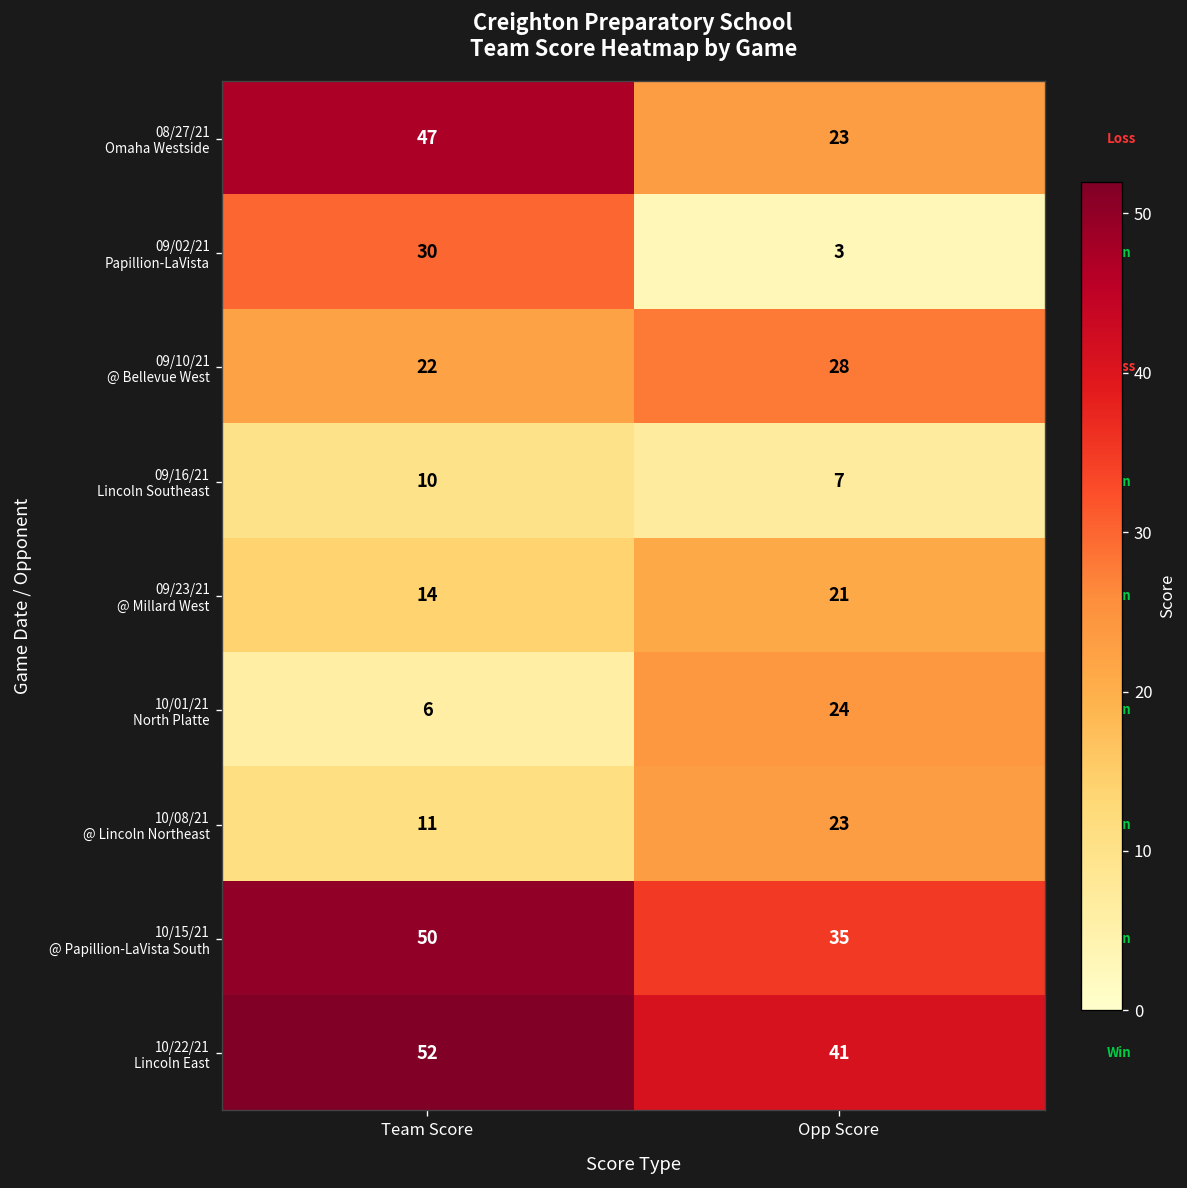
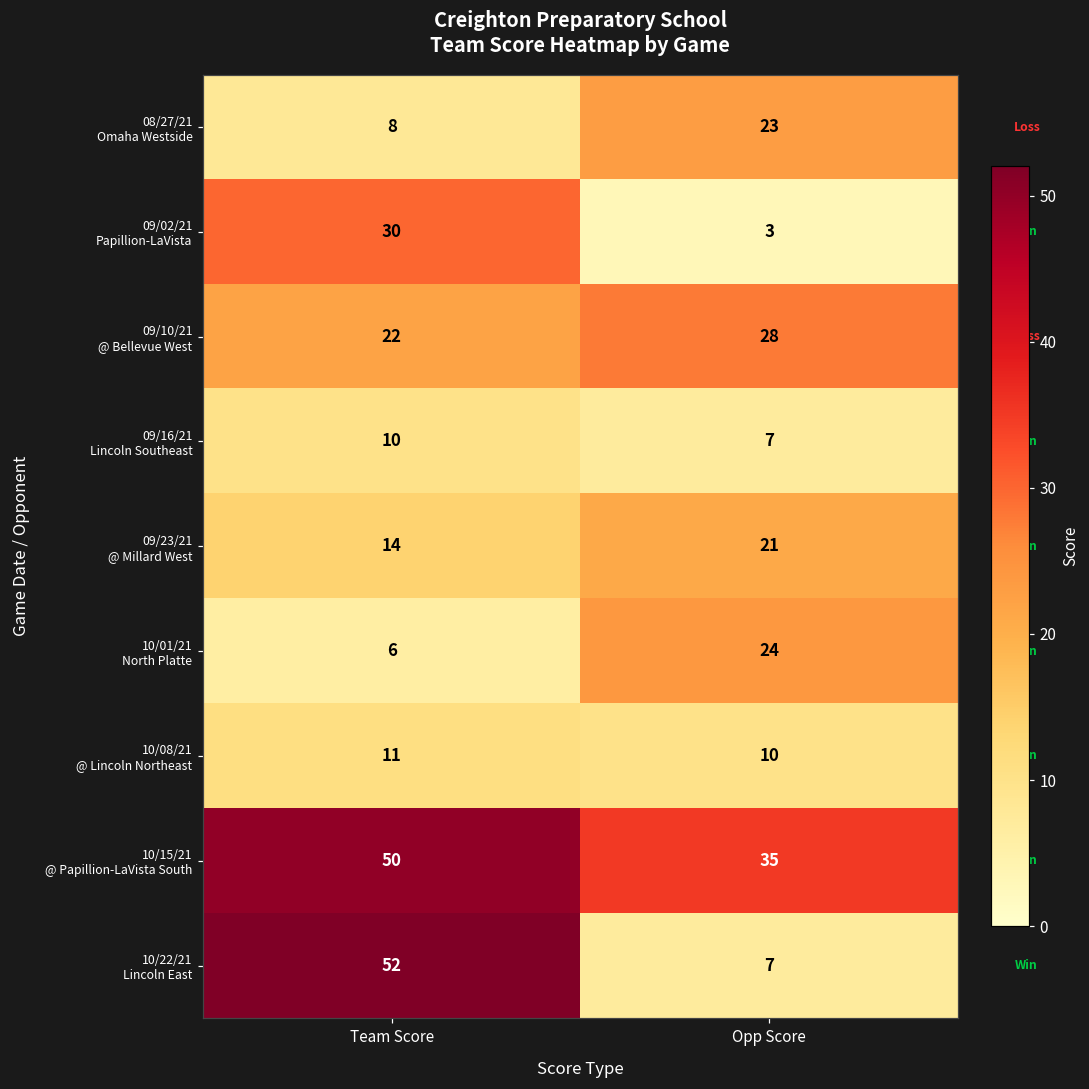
  {
    "08/27/21 Omaha Westside": {
-     "Team Score": 47,
+     "Team Score": 8,
      "Opp Score": 23
    },
    "09/02/21 Papillion-LaVista": {
      "Team Score": 30,
      "Opp Score": 3
    },
    "09/10/21 @ Bellevue West": {
      "Team Score": 22,
      "Opp Score": 28
    },
    "09/16/21 Lincoln Southeast": {
      "Team Score": 10,
      "Opp Score": 7
    },
    "09/23/21 @ Millard West": {
      "Team Score": 14,
      "Opp Score": 21
    },
    "10/01/21 North Platte": {
      "Team Score": 6,
      "Opp Score": 24
    },
    "10/08/21 @ Lincoln Northeast": {
      "Team Score": 11,
-     "Opp Score": 23
+     "Opp Score": 10
    },
    "10/15/21 @ Papillion-LaVista South": {
      "Team Score": 50,
      "Opp Score": 35
    },
    "10/22/21 Lincoln East": {
      "Team Score": 52,
-     "Opp Score": 41
+     "Opp Score": 7
    }
  }
